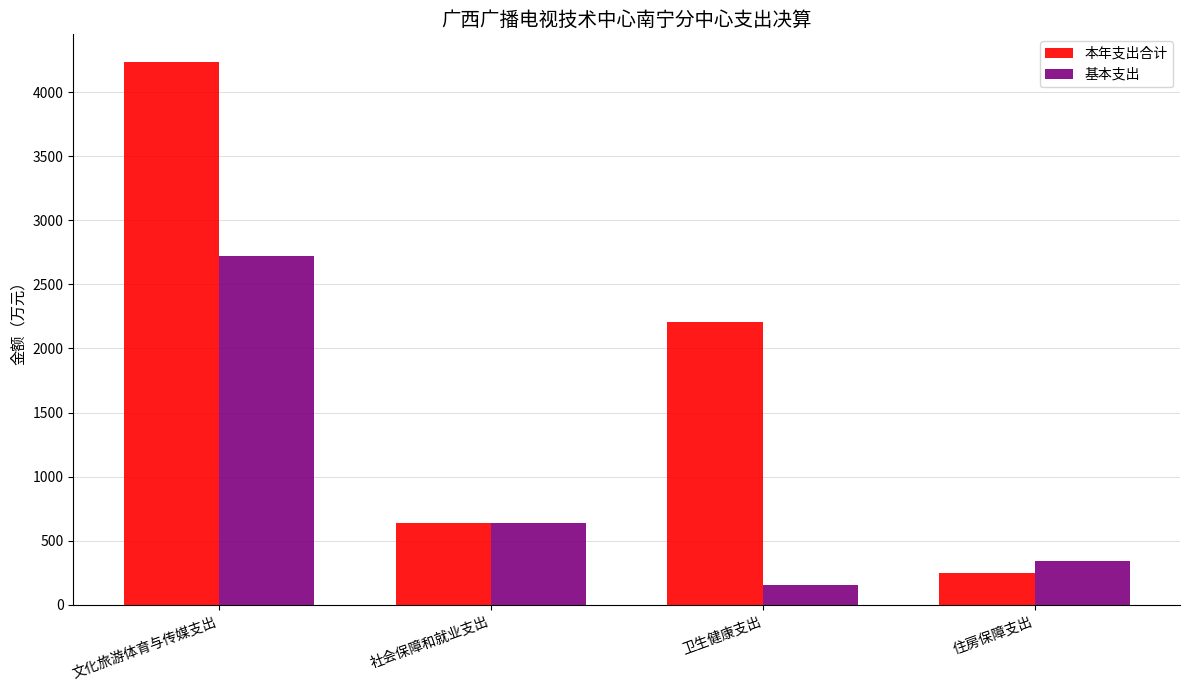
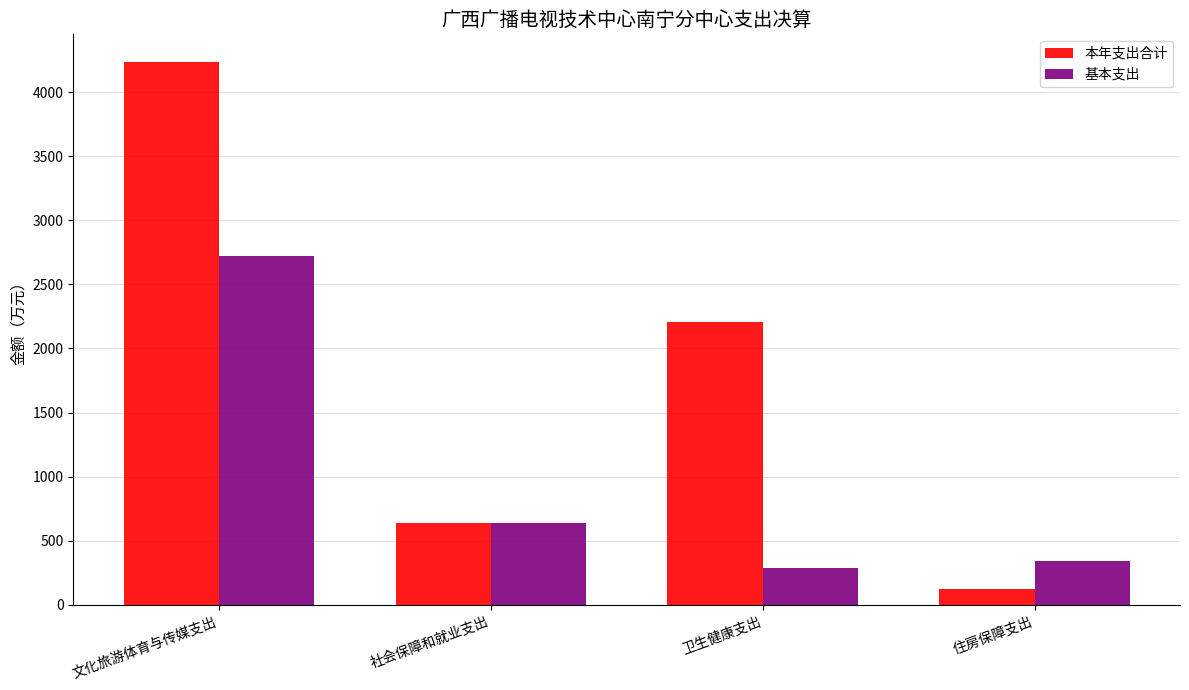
  {
    "本年支出合计": {
      "文化旅游体育与传媒支出": 4240,
      "社会保障和就业支出": 640,
      "卫生健康支出": 2210,
-     "住房保障支出": 250
+     "住房保障支出": 130
    },
    "基本支出": {
      "文化旅游体育与传媒支出": 2720,
      "社会保障和就业支出": 640,
-     "卫生健康支出": 160,
+     "卫生健康支出": 290,
      "住房保障支出": 350
    }
  }
